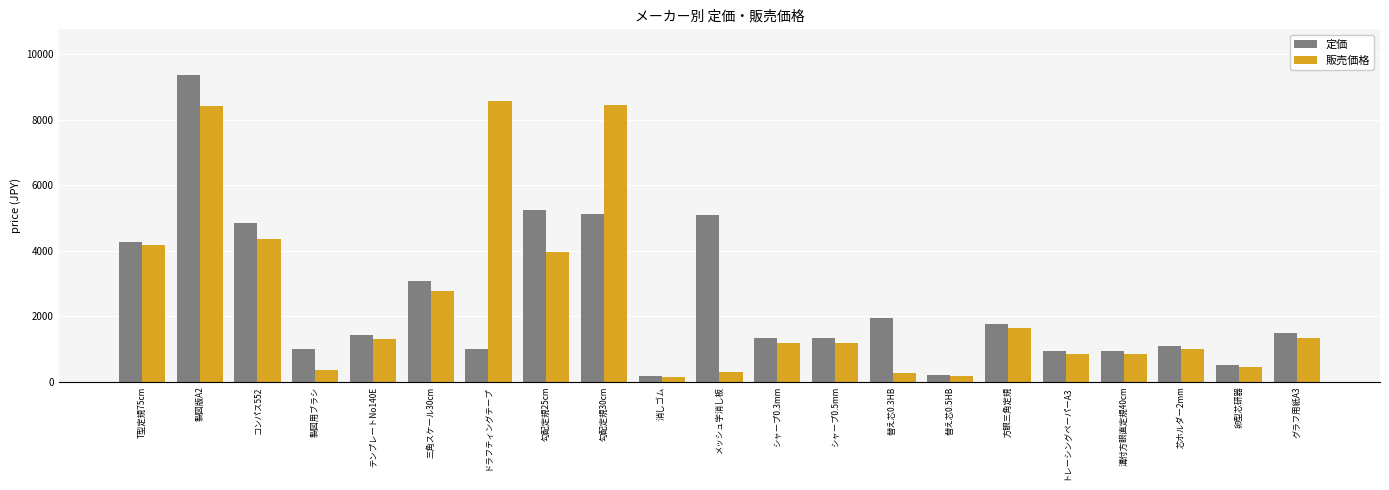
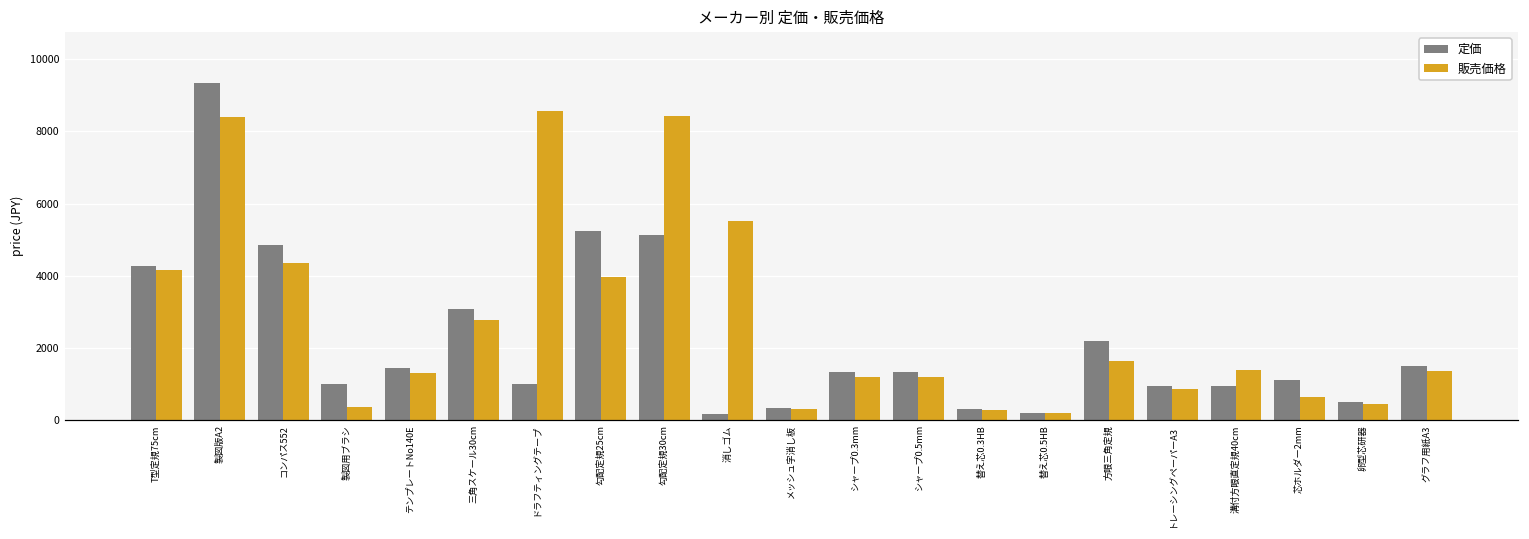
  {
    "定価": {
      "T型定規75cm": 4300,
      "製図版A2": 9400,
      "コンパス552": 4800,
      "製図用ブラシ": 1000,
      "テンプレートNo140E": 1400,
      "三角スケール30cm": 3100,
      "ドラフティングテープ": 1000,
      "勾配定規25cm": 5200,
      "勾配定規30cm": 5100,
      "消しゴム": 200,
-     "メッシュ字消し板": 5100,
+     "メッシュ字消し板": 300,
      "シャープ0.3mm": 1300,
      "シャープ0.5mm": 1300,
-     "替え芯0.3HB": 2000,
+     "替え芯0.3HB": 300,
      "替え芯0.5HB": 200,
-     "方眼三角定規": 1700,
+     "方眼三角定規": 2200,
      "トレーシングペーパーA3": 900,
      "溝付方眼直定規40cm": 900,
      "芯ホルダー2mm": 1100,
      "卵型芯研器": 500,
      "グラフ用紙A3": 1500
    },
    "販売価格": {
      "T型定規75cm": 4200,
      "製図版A2": 8400,
      "コンパス552": 4400,
      "製図用ブラシ": 400,
      "テンプレートNo140E": 1300,
      "三角スケール30cm": 2800,
      "ドラフティングテープ": 8600,
      "勾配定規25cm": 4000,
      "勾配定規30cm": 8400,
-     "消しゴム": 100,
+     "消しゴム": 5500,
      "メッシュ字消し板": 300,
      "シャープ0.3mm": 1200,
      "シャープ0.5mm": 1200,
      "替え芯0.3HB": 300,
      "替え芯0.5HB": 200,
      "方眼三角定規": 1600,
      "トレーシングペーパーA3": 900,
-     "溝付方眼直定規40cm": 800,
-     "芯ホルダー2mm": 1000,
+     "溝付方眼直定規40cm": 1400,
+     "芯ホルダー2mm": 600,
      "卵型芯研器": 400,
      "グラフ用紙A3": 1300
    }
  }
